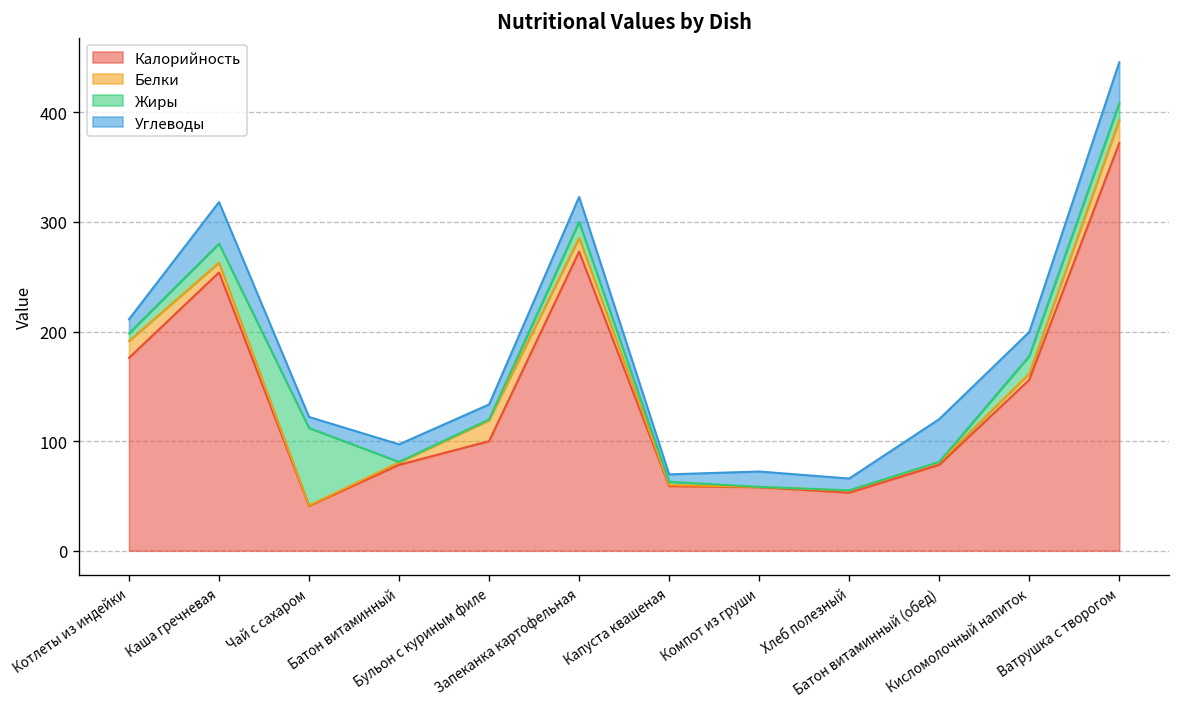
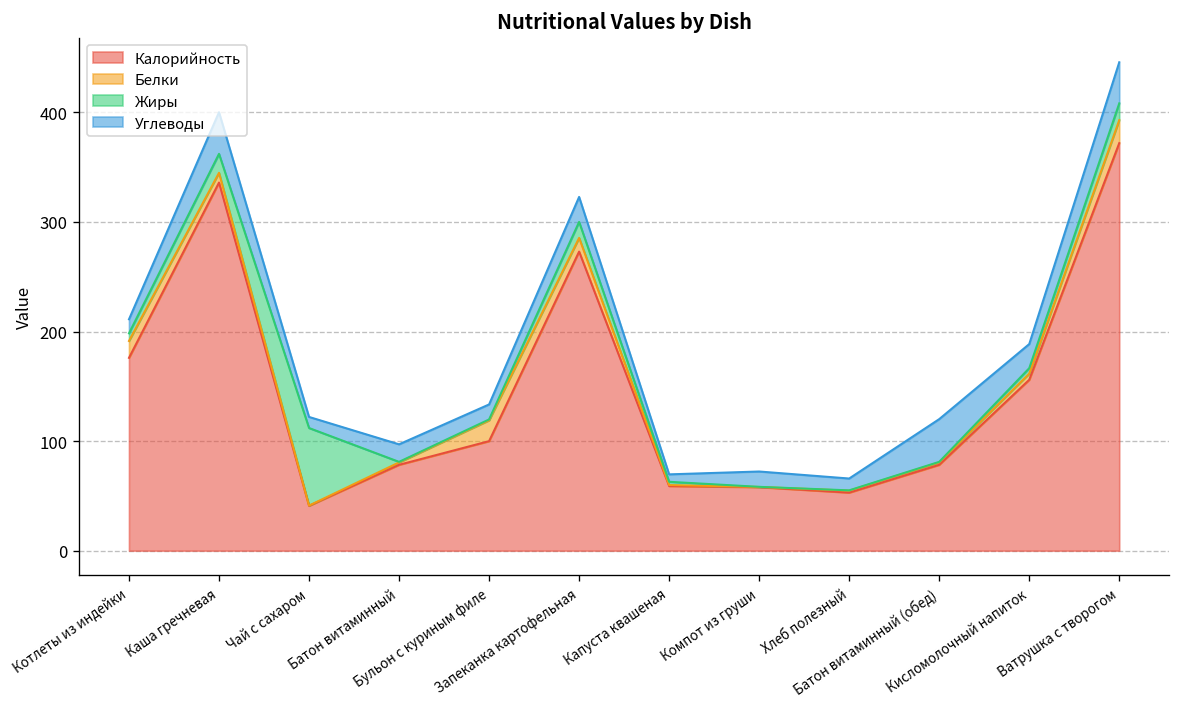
  {
    "Калорийность": {
      "Котлеты из индейки": 180,
-     "Каша гречневая": 250,
+     "Каша гречневая": 340,
      "Бульон с куриным филе": 100,
      "Запеканка картофельная": 270,
      "Кисломолочный напиток": 160,
      "Ватрушка с творогом": 370
    },
    "Белки": {
      "Котлеты из индейки": 20,
      "Каша гречневая": 10,
      "Запеканка картофельная": 10,
      "Кисломолочный напиток": 10,
      "Ватрушка с творогом": 20
    },
    "Жиры": {
      "Котлеты из индейки": 10,
      "Каша гречневая": 20,
      "Чай с сахаром": 70,
      "Запеканка картофельная": 10,
      "Капуста квашеная": 0,
-     "Кисломолочный напиток": 20,
+     "Кисломолочный напиток": 10,
      "Ватрушка с творогом": 20
    },
    "Углеводы": {
      "Котлеты из индейки": 10,
      "Чай с сахаром": 10,
      "Батон витаминный": 20,
      "Бульон с куриным филе": 10,
      "Запеканка картофельная": 20,
      "Капуста квашеная": 10,
      "Компот из груши": 10,
      "Хлеб полезный": 10,
      "Батон витаминный (обед)": 40,
      "Кисломолочный напиток": 20,
      "Ватрушка с творогом": 40
    }
  }
